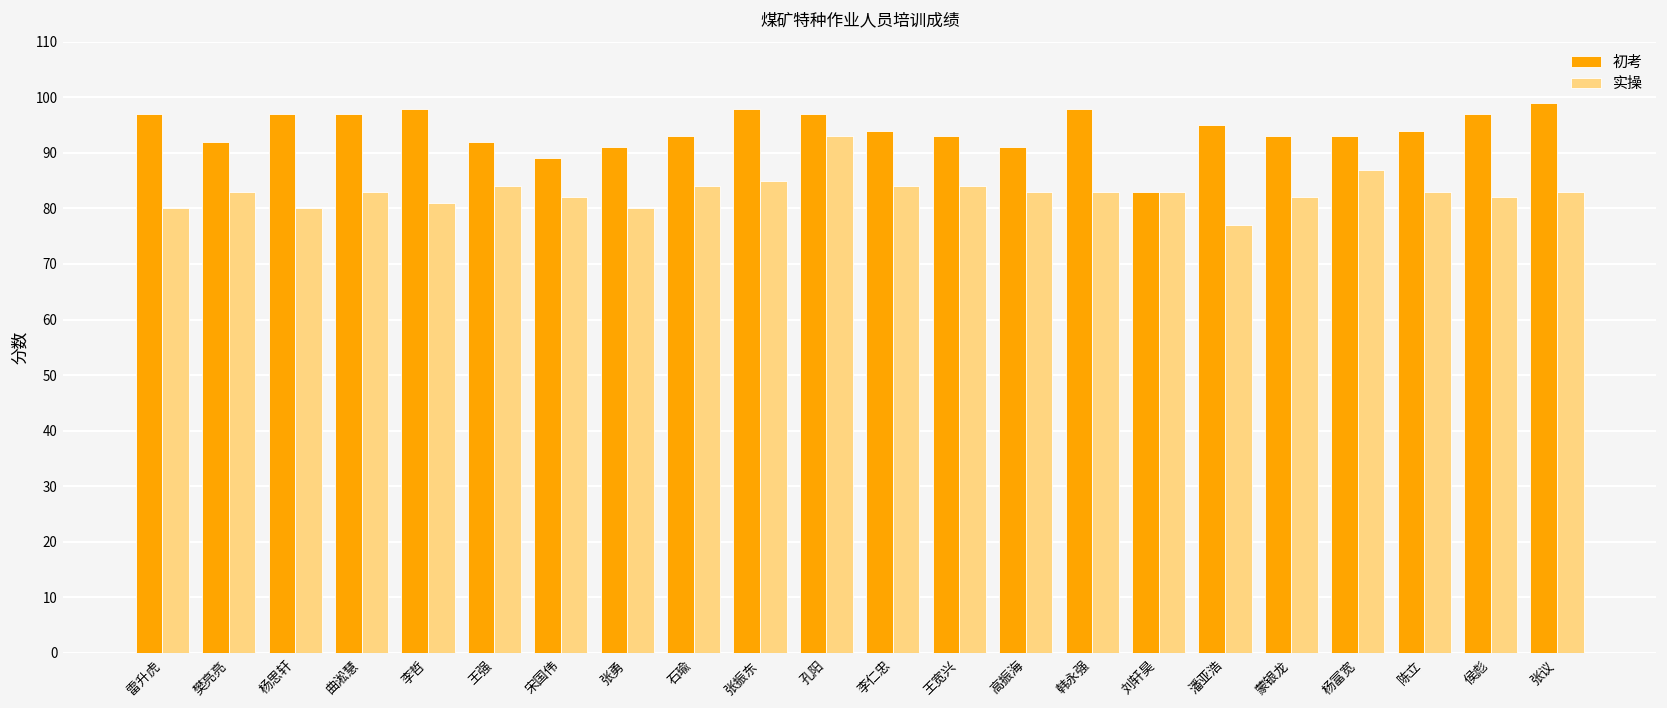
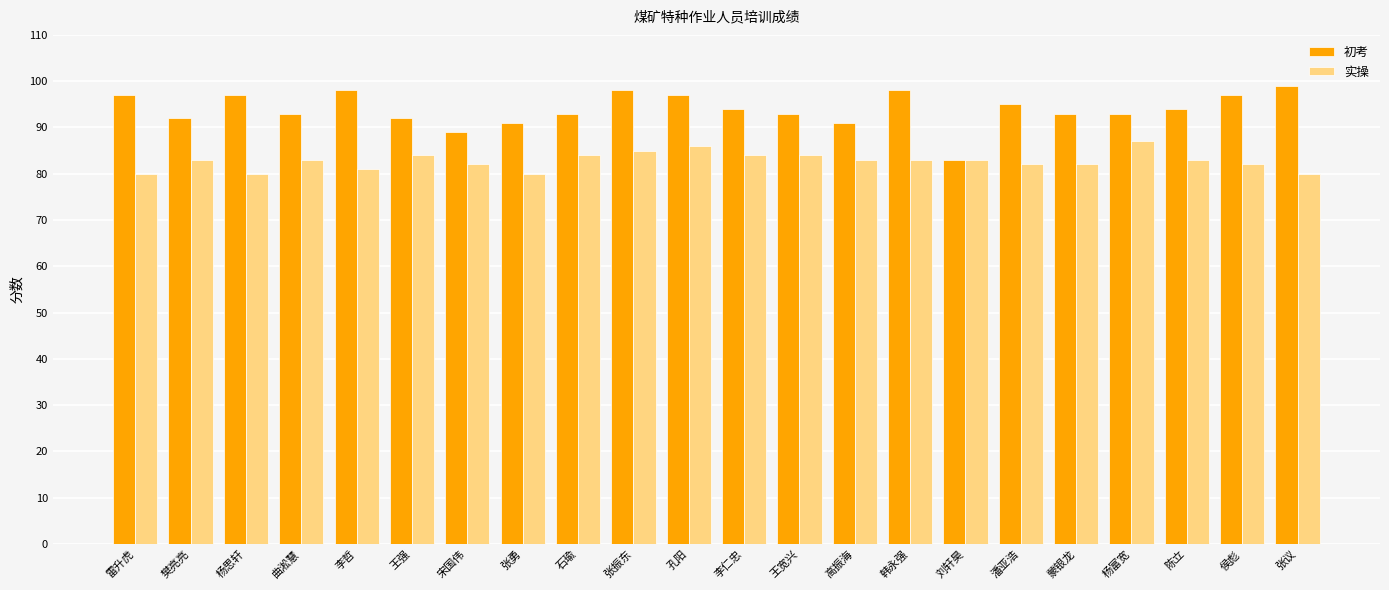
  {
    "初考": {
      "雷升虎": 97,
      "樊亮亮": 92,
      "杨思轩": 97,
-     "曲淞慧": 97,
+     "曲淞慧": 93,
      "李哲": 98,
      "王强": 92,
      "宋国伟": 89,
      "张勇": 91,
      "石瑜": 93,
      "张振东": 98,
      "孔阳": 97,
      "李仁忠": 94,
      "王宽兴": 93,
      "高振海": 91,
      "韩永强": 98,
      "刘轩昊": 83,
      "潘亚浩": 95,
      "蒙银龙": 93,
      "杨富宽": 93,
      "陈立": 94,
      "侯彪": 97,
      "张议": 99
    },
    "实操": {
      "雷升虎": 80,
      "樊亮亮": 83,
      "杨思轩": 80,
      "曲淞慧": 83,
      "李哲": 81,
      "王强": 84,
      "宋国伟": 82,
      "张勇": 80,
      "石瑜": 84,
      "张振东": 85,
-     "孔阳": 93,
+     "孔阳": 86,
      "李仁忠": 84,
      "王宽兴": 84,
      "高振海": 83,
      "韩永强": 83,
      "刘轩昊": 83,
-     "潘亚浩": 77,
+     "潘亚浩": 82,
      "蒙银龙": 82,
      "杨富宽": 87,
      "陈立": 83,
      "侯彪": 82,
-     "张议": 83
+     "张议": 80
    }
  }
